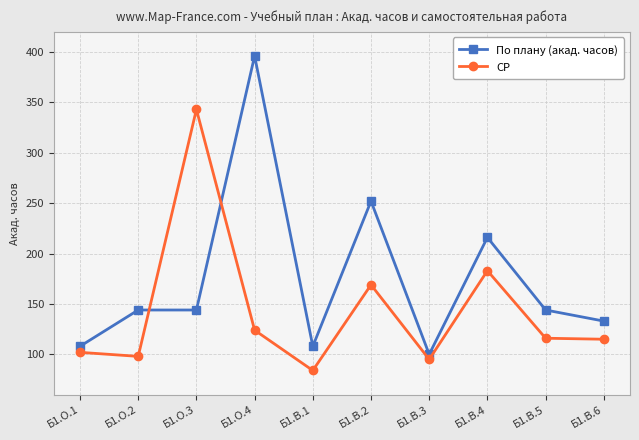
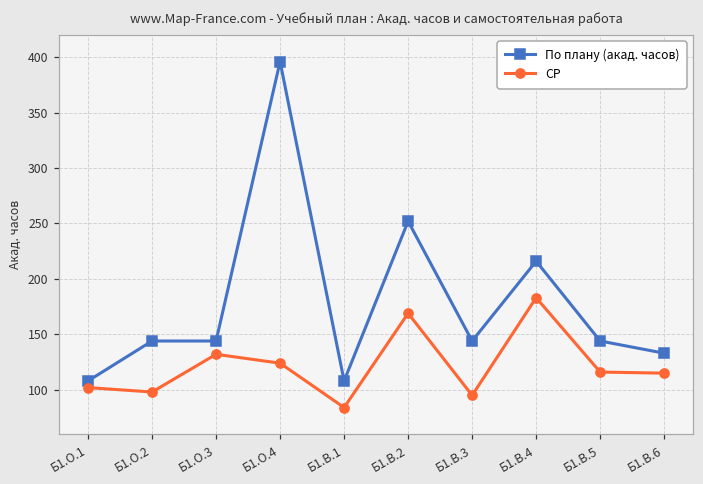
  {
    "По плану (акад. часов)": {
      "Б1.О.1": 108,
      "Б1.О.2": 144,
      "Б1.О.3": 144,
      "Б1.О.4": 396,
      "Б1.В.1": 108,
      "Б1.В.2": 252,
-     "Б1.В.3": 100,
+     "Б1.В.3": 144,
      "Б1.В.4": 216,
      "Б1.В.5": 144,
      "Б1.В.6": 133
    },
    "СР": {
      "Б1.О.1": 102,
      "Б1.О.2": 98,
-     "Б1.О.3": 343,
+     "Б1.О.3": 132,
      "Б1.О.4": 124,
      "Б1.В.1": 84,
      "Б1.В.2": 169,
      "Б1.В.3": 95,
      "Б1.В.4": 183,
      "Б1.В.5": 116,
      "Б1.В.6": 115
    }
  }
